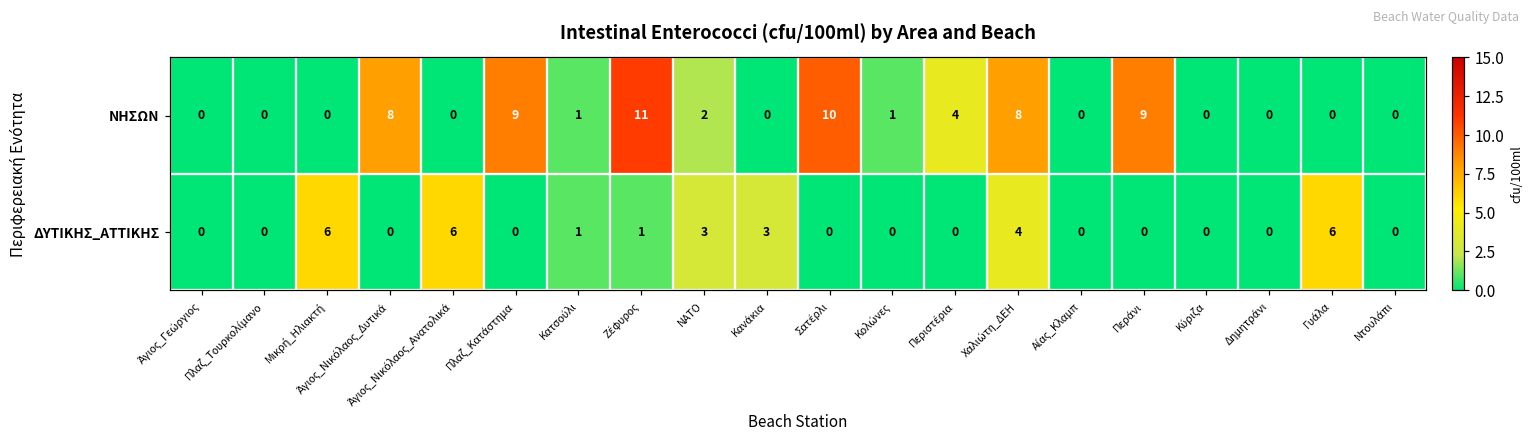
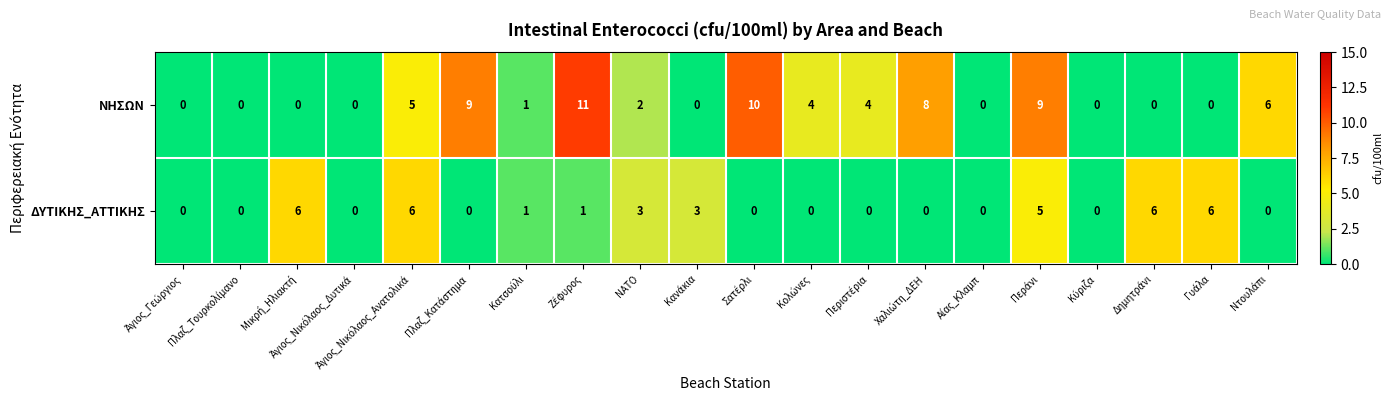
  {
    "ΝΗΣΩΝ": {
      "Άγιος_Γεώργιος": 0,
      "Πλαζ_Τουρκολίμανο": 0,
      "Μικρή_Ηλιακτή": 0,
-     "Άγιος_Νικόλαος_Δυτικά": 8,
-     "Άγιος_Νικόλαος_Ανατολικά": 0,
+     "Άγιος_Νικόλαος_Δυτικά": 0,
+     "Άγιος_Νικόλαος_Ανατολικά": 5,
      "Πλαζ_Κατάστημα": 9,
      "Κατσούλι": 1,
      "Ζέφυρος": 11,
      "ΝΑΤΟ": 2,
      "Κανάκια": 0,
      "Σατέρλι": 10,
-     "Κολώνες": 1,
+     "Κολώνες": 4,
      "Περιστέρια": 4,
      "Χαλιώτη_ΔΕΗ": 8,
      "Αίας_Κλαμπ": 0,
      "Περάνι": 9,
      "Κύριζα": 0,
      "Δημητράνι": 0,
      "Γυάλα": 0,
-     "Ντουλάπι": 0
+     "Ντουλάπι": 6
    },
    "ΔΥΤΙΚΗΣ_ΑΤΤΙΚΗΣ": {
      "Άγιος_Γεώργιος": 0,
      "Πλαζ_Τουρκολίμανο": 0,
      "Μικρή_Ηλιακτή": 6,
      "Άγιος_Νικόλαος_Δυτικά": 0,
      "Άγιος_Νικόλαος_Ανατολικά": 6,
      "Πλαζ_Κατάστημα": 0,
      "Κατσούλι": 1,
      "Ζέφυρος": 1,
      "ΝΑΤΟ": 3,
      "Κανάκια": 3,
      "Σατέρλι": 0,
      "Κολώνες": 0,
      "Περιστέρια": 0,
-     "Χαλιώτη_ΔΕΗ": 4,
+     "Χαλιώτη_ΔΕΗ": 0,
      "Αίας_Κλαμπ": 0,
-     "Περάνι": 0,
+     "Περάνι": 5,
      "Κύριζα": 0,
-     "Δημητράνι": 0,
+     "Δημητράνι": 6,
      "Γυάλα": 6,
      "Ντουλάπι": 0
    }
  }
